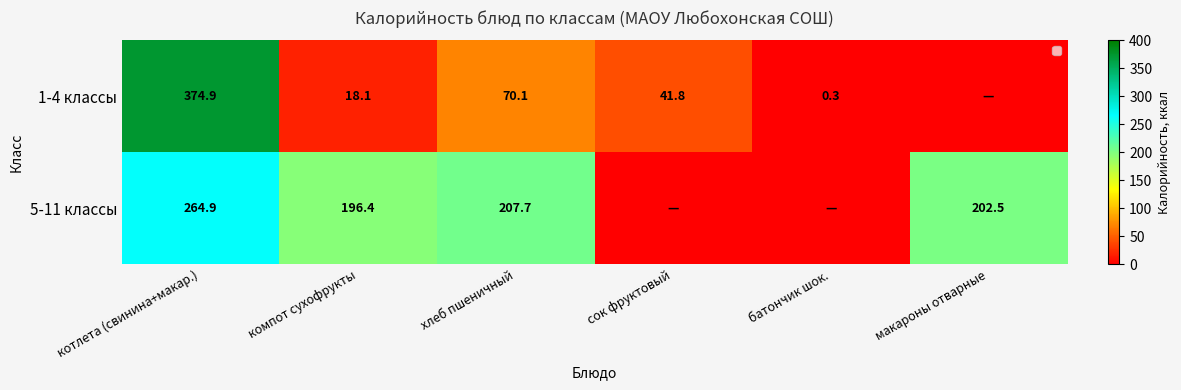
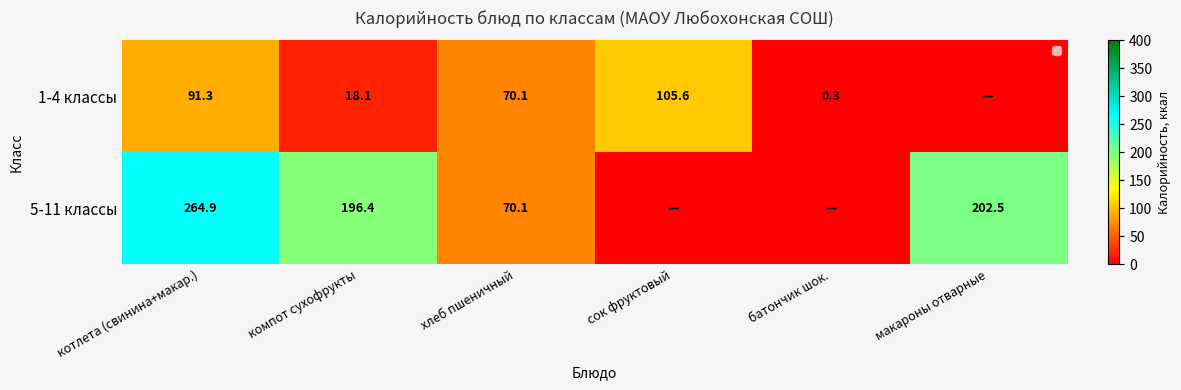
  {
    "1-4 классы": {
-     "котлета (свинина+макар.)": 374.9,
+     "котлета (свинина+макар.)": 91.3,
      "компот сухофрукты": 18.1,
      "хлеб пшеничный": 70.1,
-     "сок фруктовый": 41.8,
+     "сок фруктовый": 105.6,
      "батончик шок.": 0.3
    },
    "5-11 классы": {
      "котлета (свинина+макар.)": 264.9,
      "компот сухофрукты": 196.4,
-     "хлеб пшеничный": 207.7,
+     "хлеб пшеничный": 70.1,
      "макароны отварные": 202.5
    }
  }
